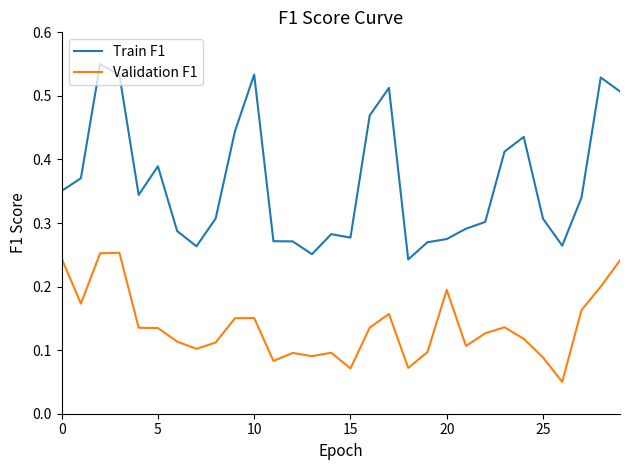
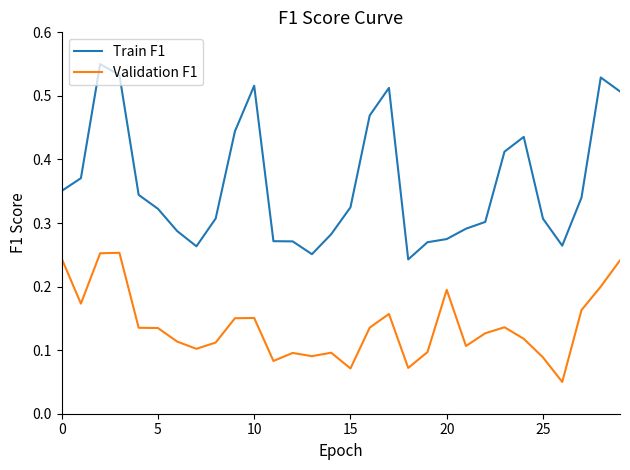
  {
    "Train F1": {
      "0": 0.35,
-     "5": 0.39,
-     "10": 0.53,
-     "15": 0.28,
+     "5": 0.32,
+     "10": 0.52,
+     "15": 0.32,
      "20": 0.27,
      "25": 0.31
    },
    "Validation F1": {
      "0": 0.24,
      "5": 0.13,
      "10": 0.15,
      "15": 0.07,
      "20": 0.19,
      "25": 0.09
    }
  }
